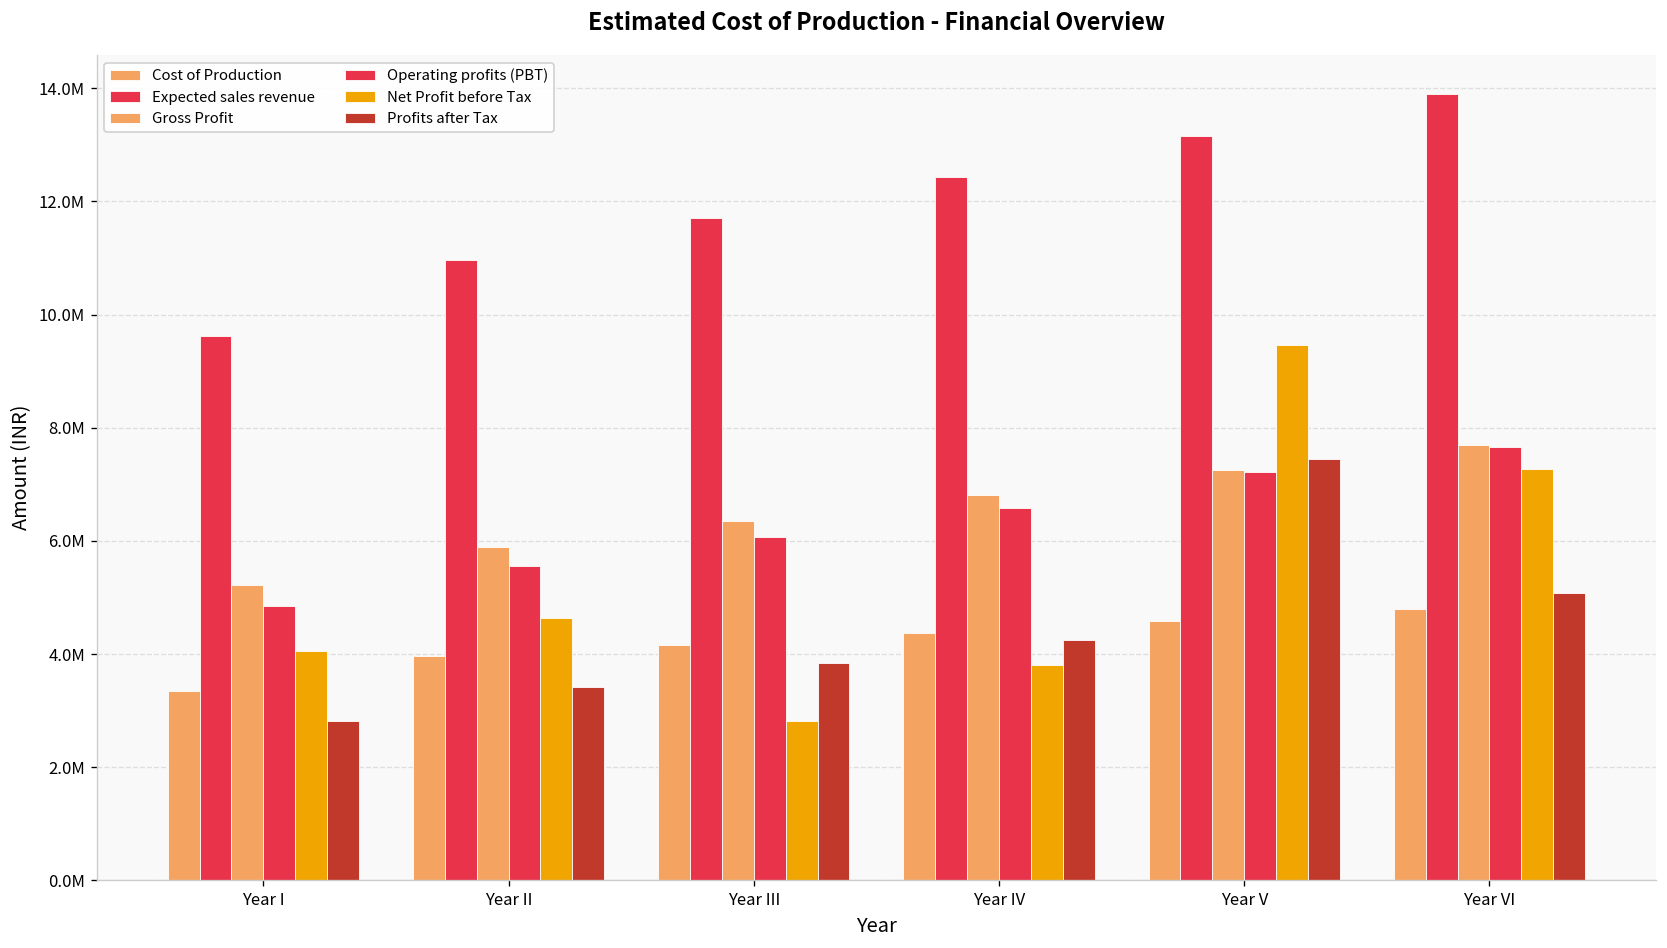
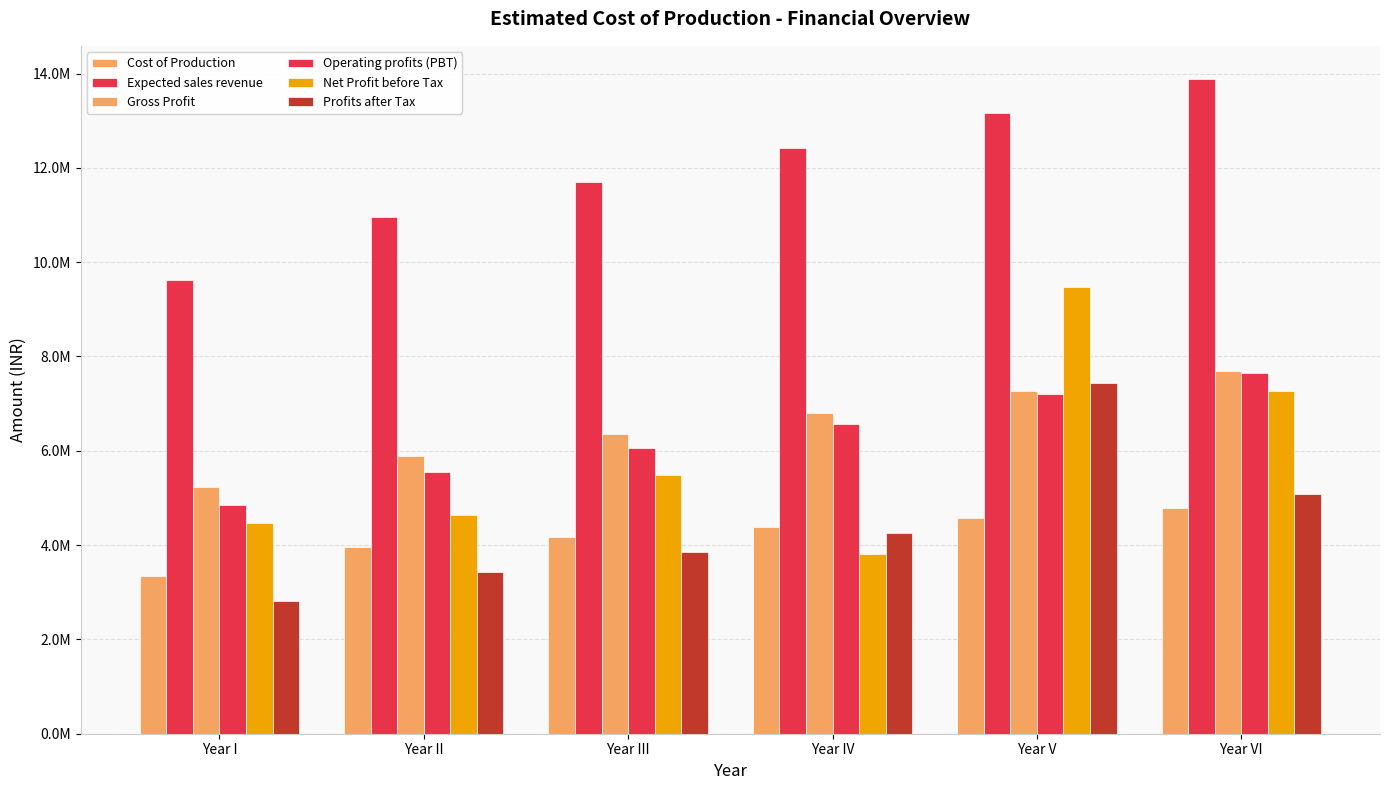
  {
    "Net Profit before Tax": {
-     "Year I": 4000000,
+     "Year I": 4500000,
      "Year II": 4600000,
-     "Year III": 2800000,
+     "Year III": 5500000,
      "Year IV": 3800000,
      "Year V": 9500000,
      "Year VI": 7300000
    }
  }
